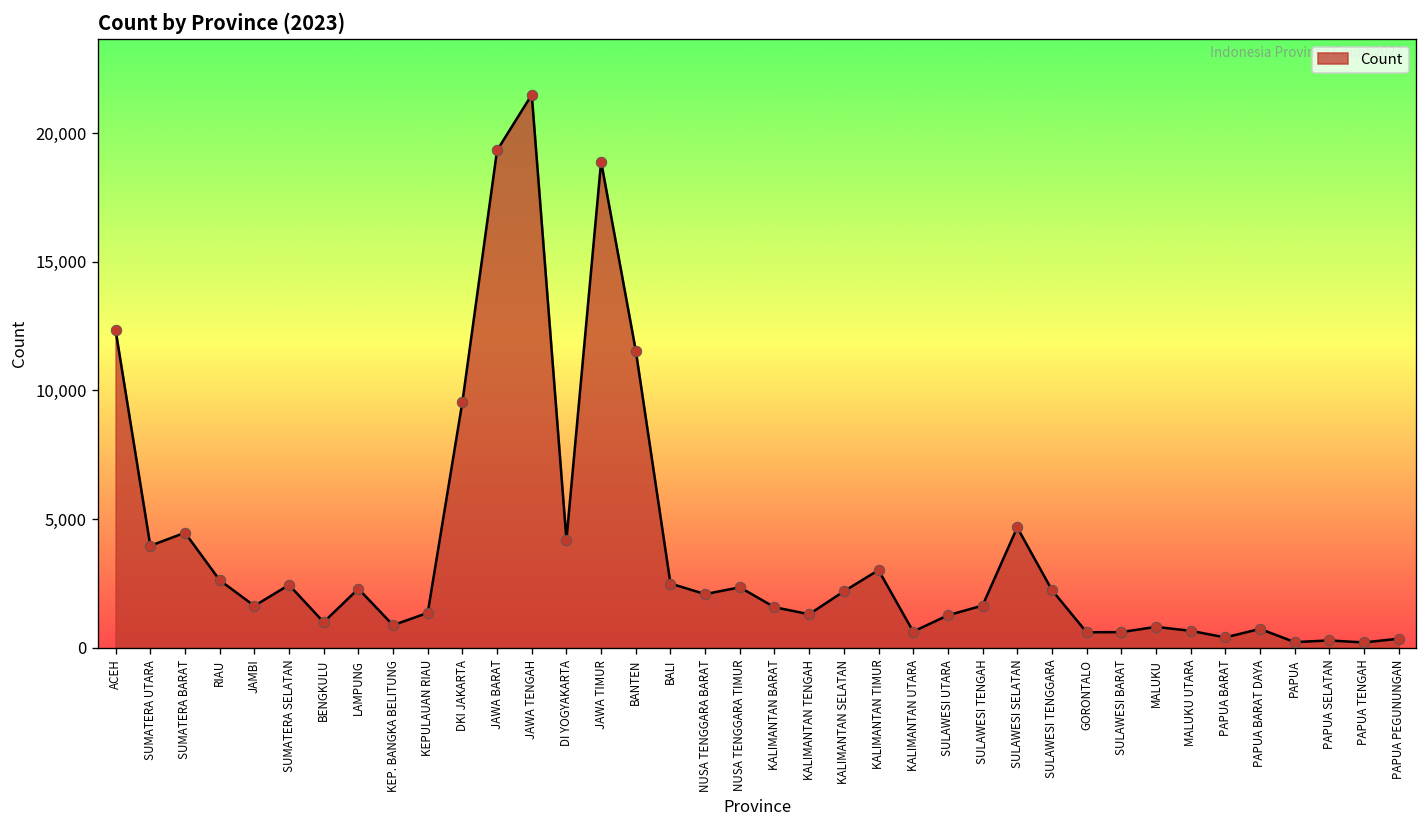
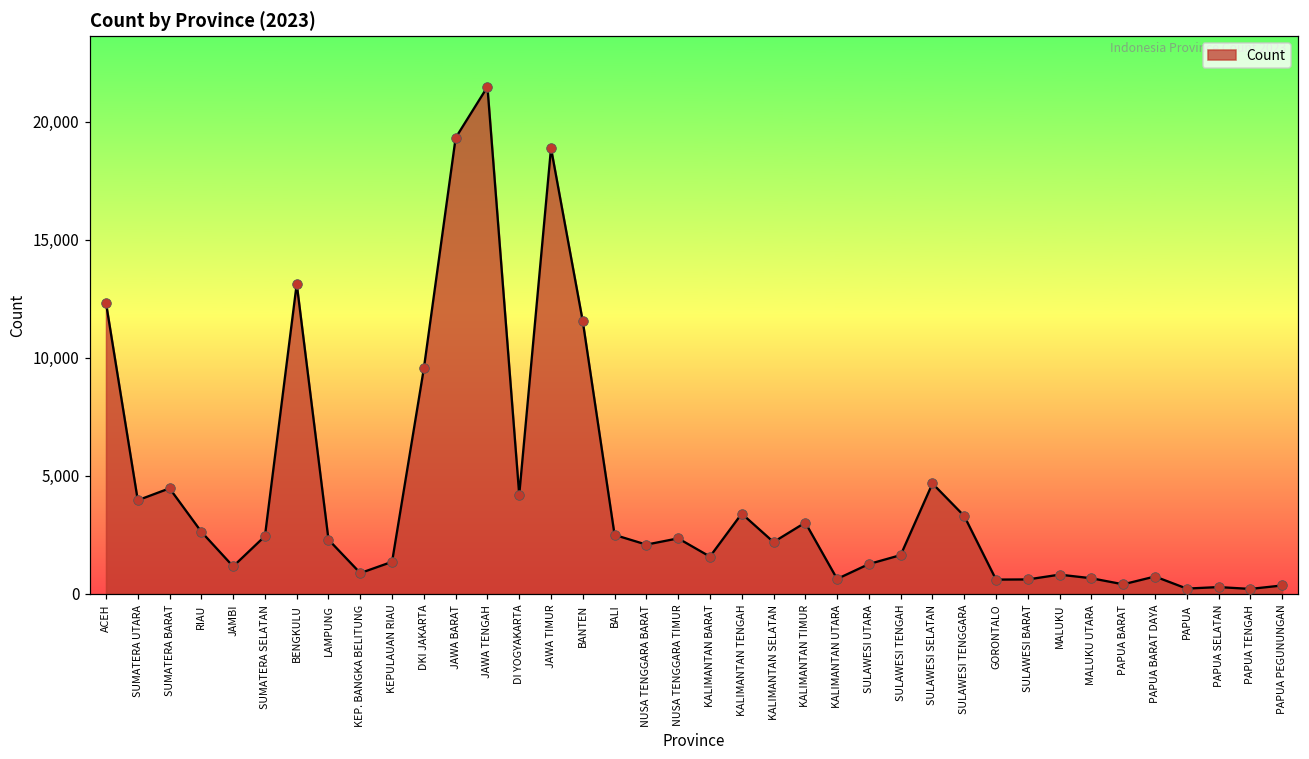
  {
    "ACEH": "12,300",
    "SUMATERA UTARA": "4,000",
    "SUMATERA BARAT": "4,500",
    "RIAU": "2,600",
-   "JAMBI": "1,600",
+   "JAMBI": "1,200",
    "SUMATERA SELATAN": "2,400",
-   "BENGKULU": "1,000",
+   "BENGKULU": "13,100",
    "LAMPUNG": "2,300",
    "KEP. BANGKA BELITUNG": "900",
    "KEPULAUAN RIAU": "1,400",
    "DKI JAKARTA": "9,600",
    "JAWA BARAT": "19,300",
    "JAWA TENGAH": "21,500",
    "DI YOGYAKARTA": "4,200",
    "JAWA TIMUR": "18,900",
    "BANTEN": "11,500",
    "BALI": "2,500",
    "NUSA TENGGARA BARAT": "2,100",
    "NUSA TENGGARA TIMUR": "2,400",
    "KALIMANTAN BARAT": "1,600",
-   "KALIMANTAN TENGAH": "1,300",
+   "KALIMANTAN TENGAH": "3,400",
    "KALIMANTAN SELATAN": "2,200",
    "KALIMANTAN TIMUR": "3,000",
    "KALIMANTAN UTARA": "600",
    "SULAWESI UTARA": "1,300",
    "SULAWESI TENGAH": "1,600",
    "SULAWESI SELATAN": "4,700",
-   "SULAWESI TENGGARA": "2,300",
+   "SULAWESI TENGGARA": "3,300",
    "GORONTALO": "600",
    "SULAWESI BARAT": "600",
    "MALUKU": "800",
    "MALUKU UTARA": "700",
    "PAPUA BARAT": "400",
    "PAPUA BARAT DAYA": "700",
    "PAPUA": "200",
    "PAPUA SELATAN": "300",
    "PAPUA TENGAH": "200",
    "PAPUA PEGUNUNGAN": "400"
  }
